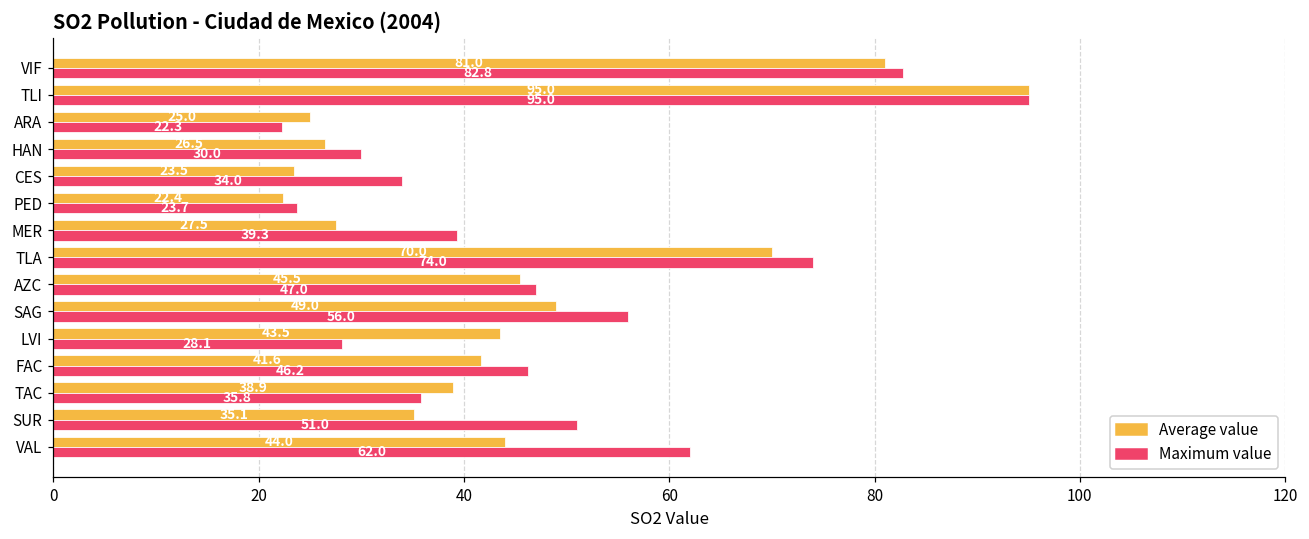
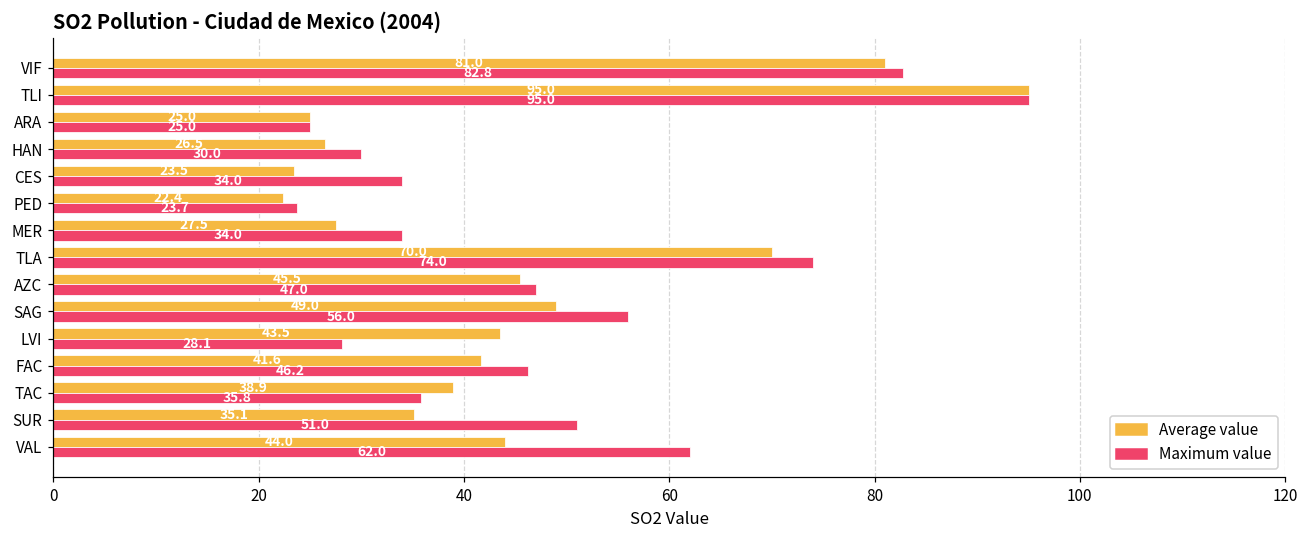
  {
    "Average value": {
      "ARA": 25.0,
      "HAN": 26.5,
      "CES": 23.5,
      "MER": 27.5,
      "TLA": 70.0,
      "SAG": 49.0,
      "LVI": 43.5,
      "FAC": 41.6,
      "TAC": 38.9,
      "SUR": 35.1,
      "VAL": 44.0
    },
    "Maximum value": {
-     "ARA": 22.3,
+     "ARA": 25.0,
      "HAN": 30.0,
      "CES": 34.0,
-     "MER": 39.3,
+     "MER": 34.0,
      "TLA": 74.0,
      "SAG": 56.0,
      "LVI": 28.1,
      "FAC": 46.2,
      "TAC": 35.8,
      "SUR": 51.0,
      "VAL": 62.0
    }
  }
